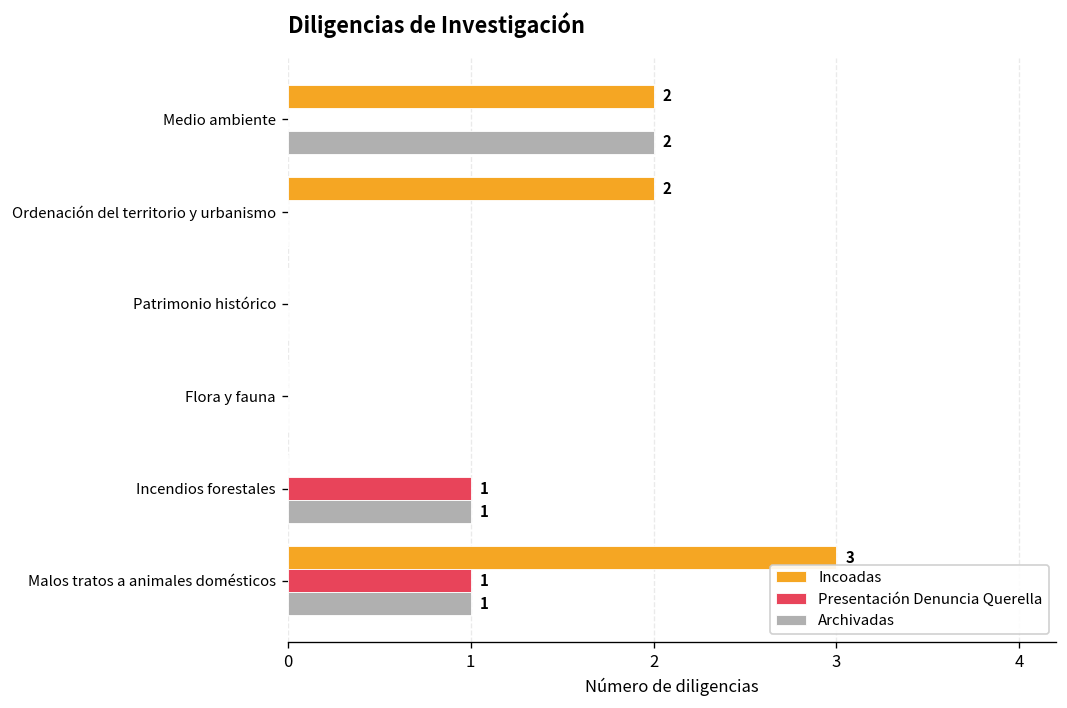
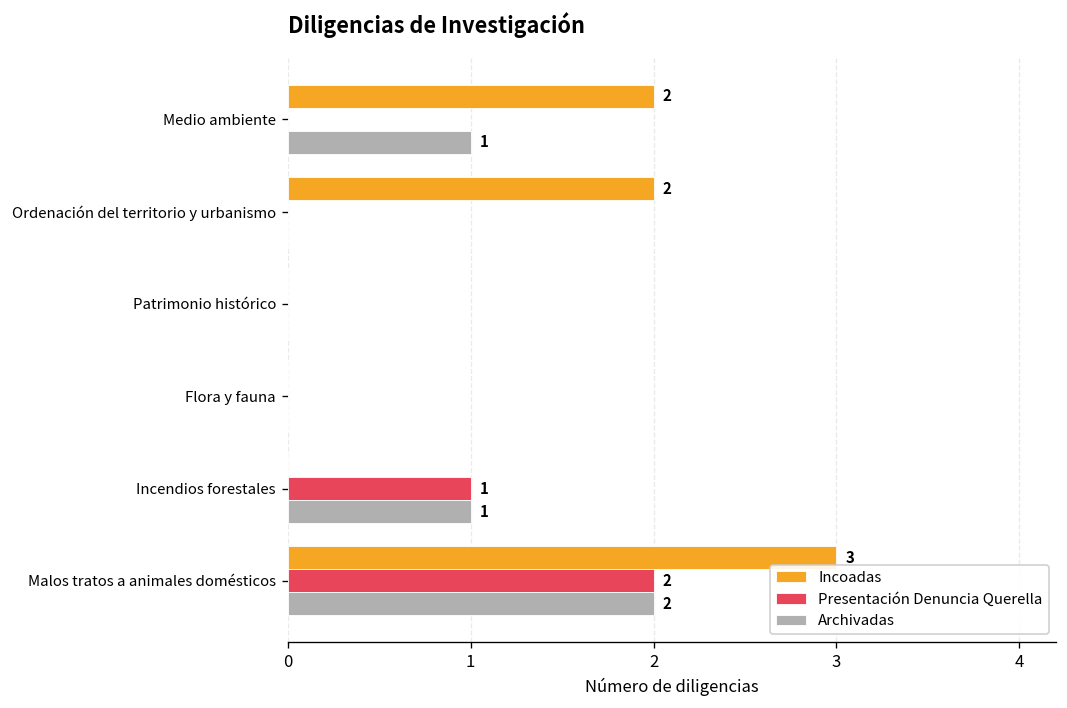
  {
    "Incoadas": {
      "Medio ambiente": 2,
      "Ordenación del territorio y urbanismo": 2
    },
    "Presentación Denuncia Querella": {
      "Incendios forestales": 1,
-     "Malos tratos a animales domésticos": 1
+     "Malos tratos a animales domésticos": 2
    },
    "Archivadas": {
-     "Medio ambiente": 2,
+     "Medio ambiente": 1,
      "Incendios forestales": 1,
-     "Malos tratos a animales domésticos": 1
+     "Malos tratos a animales domésticos": 2
    }
  }
